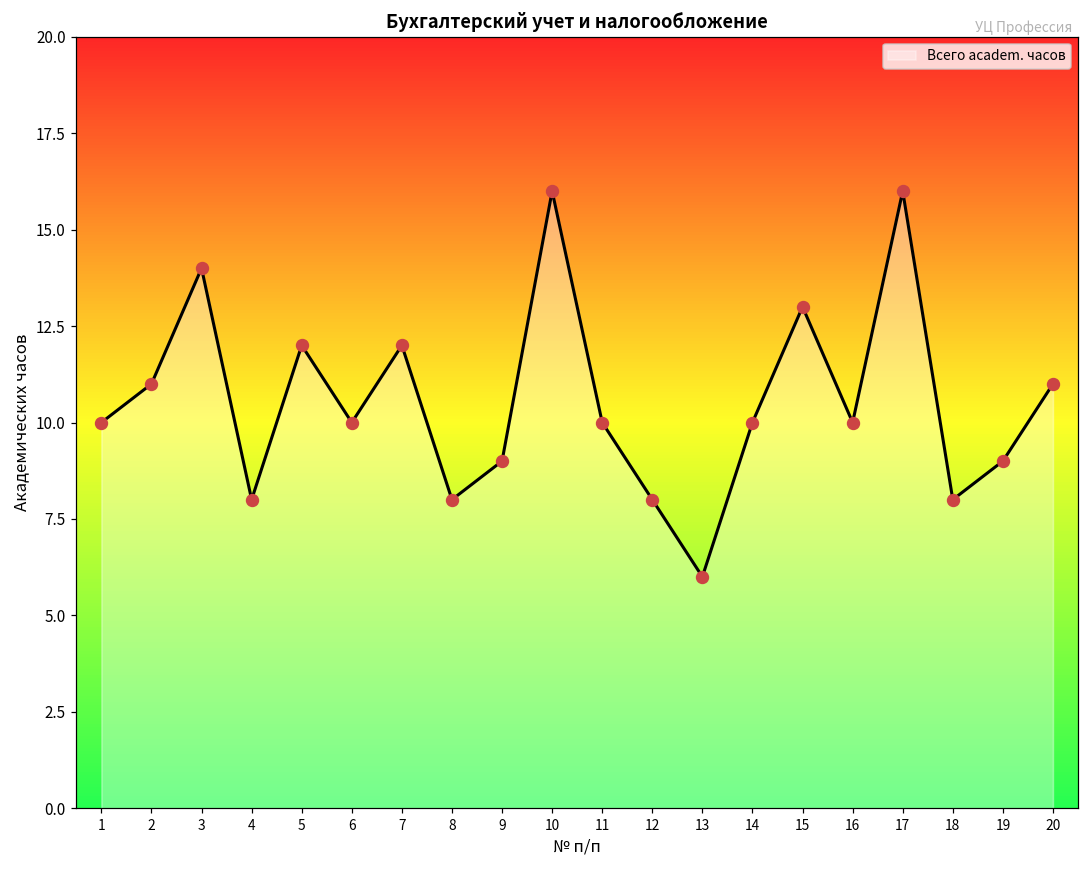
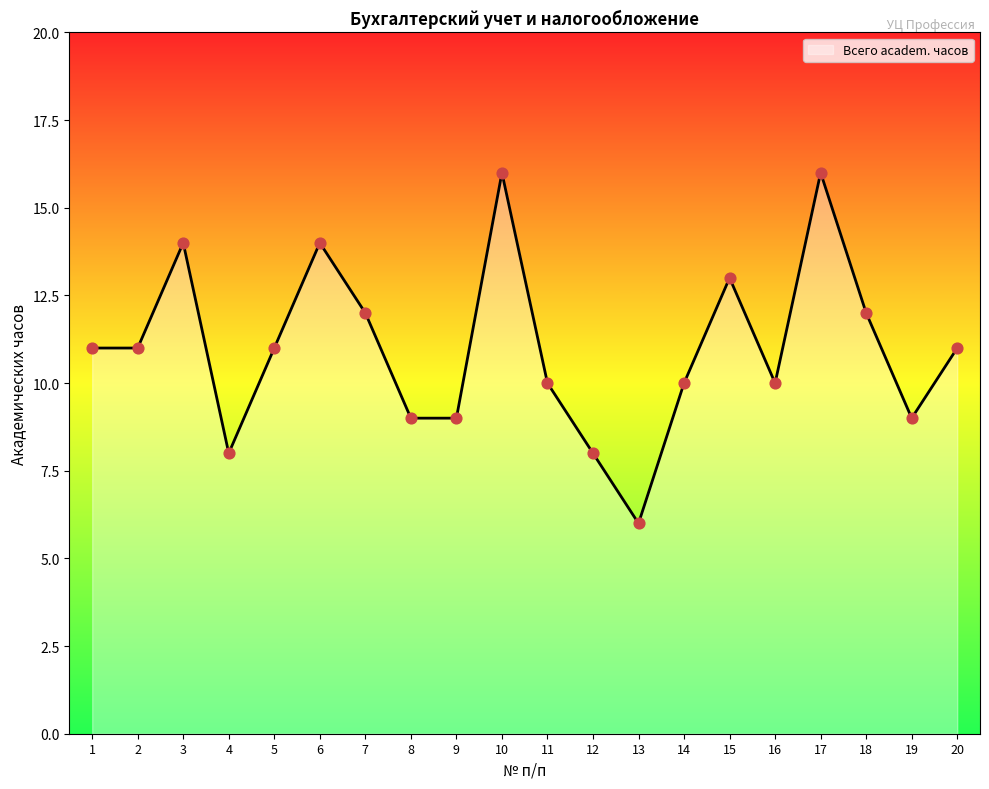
  {
-   "1": 10,
+   "1": 11,
    "2": 11,
    "3": 14,
    "4": 8,
-   "5": 12,
-   "6": 10,
+   "5": 11,
+   "6": 14,
    "7": 12,
-   "8": 8,
+   "8": 9,
    "9": 9,
    "10": 16,
    "11": 10,
    "12": 8,
    "13": 6,
    "14": 10,
    "15": 13,
    "16": 10,
    "17": 16,
-   "18": 8,
+   "18": 12,
    "19": 9,
    "20": 11
  }
